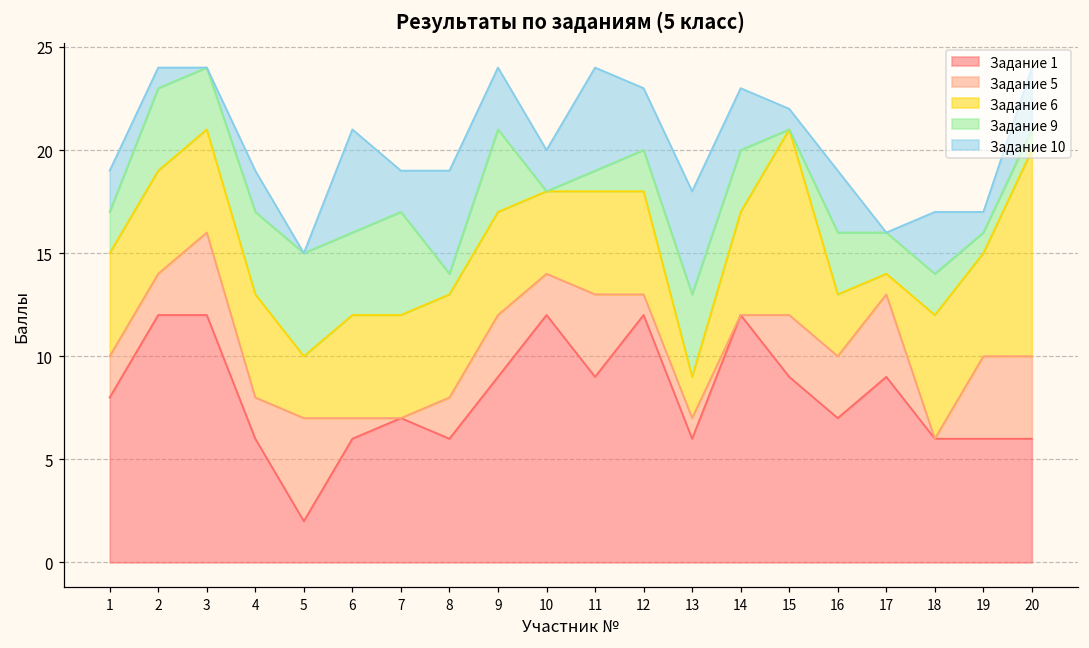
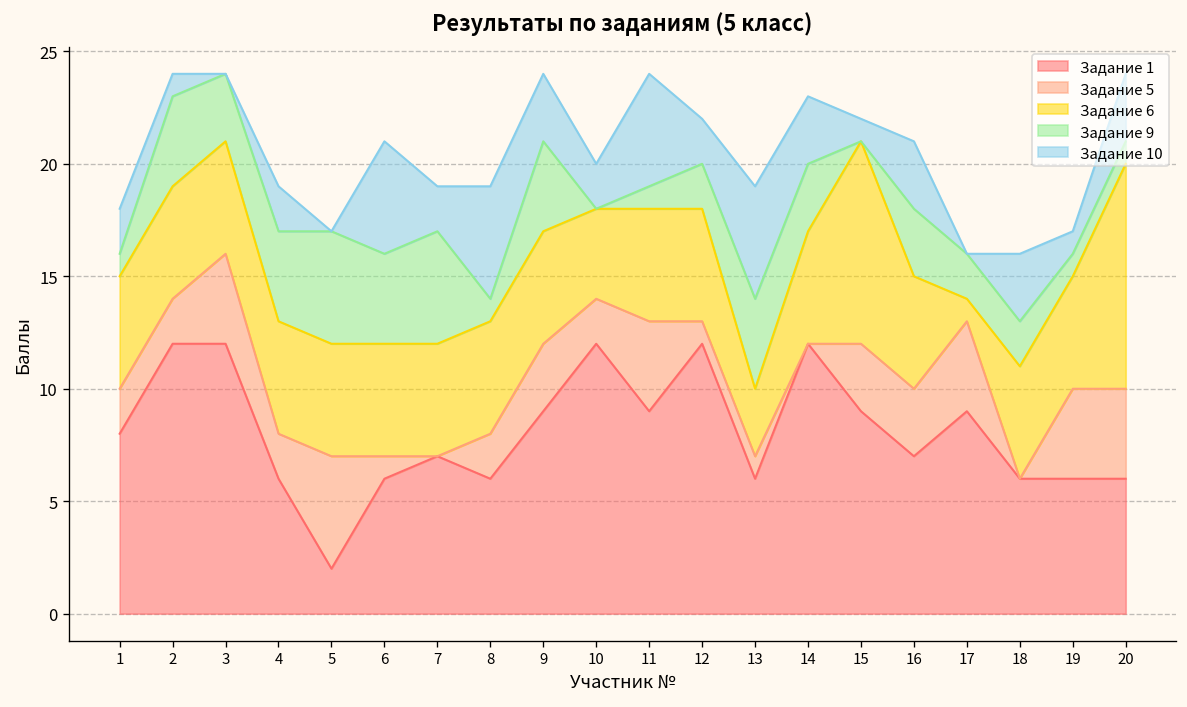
  {
    "Задание 6": {
      "1": 5,
      "2": 5,
      "3": 5,
      "4": 5,
-     "5": 3,
+     "5": 5,
      "6": 5,
      "7": 5,
      "8": 5,
      "9": 5,
      "11": 5,
      "12": 5,
-     "13": 2,
+     "13": 3,
      "14": 5,
-     "16": 3,
+     "16": 5,
      "17": 1,
-     "18": 6,
+     "18": 5,
      "19": 5
    },
    "Задание 9": {
-     "1": 2,
+     "1": 1,
      "2": 4,
      "4": 4,
      "6": 4,
      "7": 5,
      "8": 1,
      "9": 4,
      "11": 1,
      "12": 2,
      "13": 4,
      "14": 3,
      "16": 3,
      "18": 2,
      "19": 1
    },
    "Задание 10": {
      "1": 2,
      "2": 1,
      "4": 2,
      "6": 5,
      "7": 2,
      "8": 5,
      "9": 3,
      "10": 2,
      "11": 5,
-     "12": 3,
+     "12": 2,
      "13": 5,
      "14": 3,
      "15": 1,
      "16": 3,
      "18": 3,
      "19": 1
    }
  }
